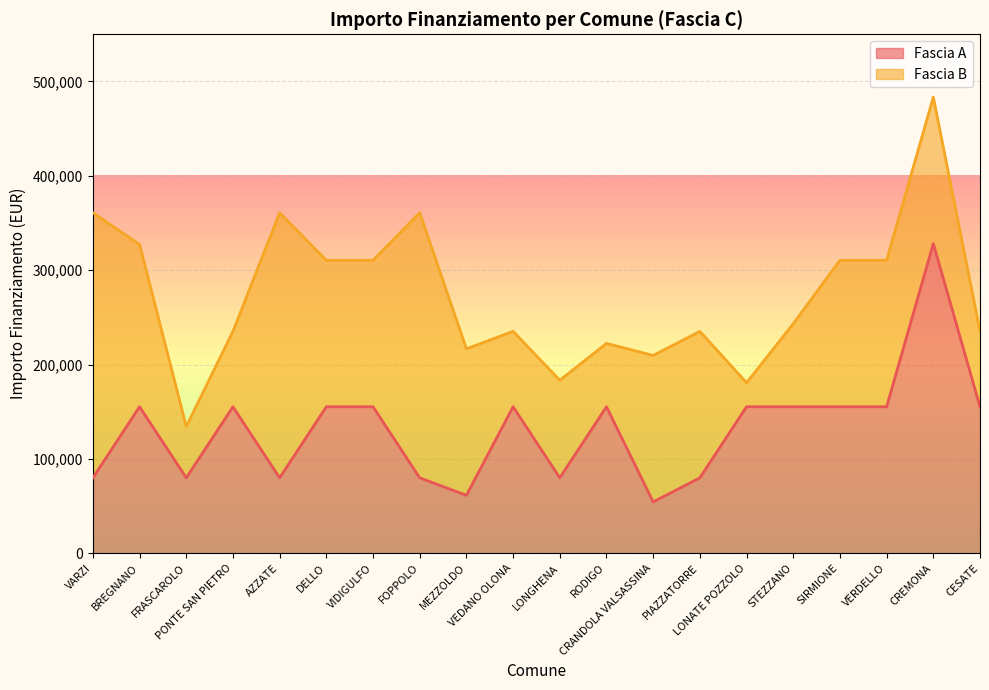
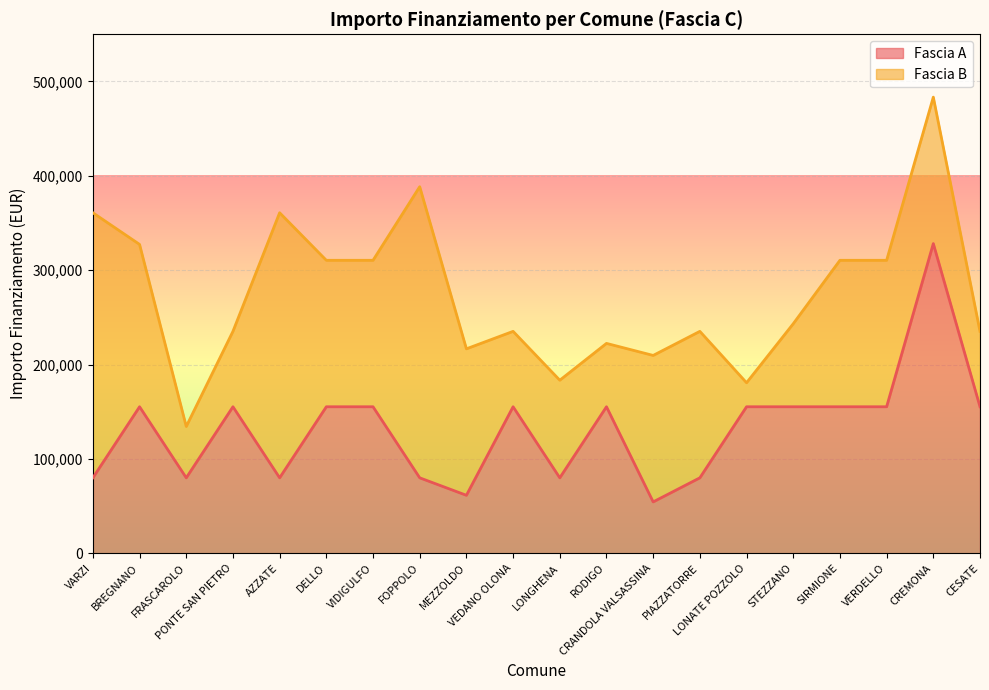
  {
    "Fascia A": {
      "VARZI": "80,000",
      "BREGNANO": "160,000",
      "FRASCAROLO": "80,000",
      "PONTE SAN PIETRO": "160,000",
      "AZZATE": "80,000",
      "DELLO": "160,000",
      "VIDIGULFO": "160,000",
      "FOPPOLO": "80,000",
      "MEZZOLDO": "60,000",
      "VEDANO OLONA": "160,000",
      "LONGHENA": "80,000",
      "RODIGO": "160,000",
      "CRANDOLA VALSASSINA": "50,000",
      "PIAZZATORRE": "80,000",
      "LONATE POZZOLO": "160,000",
      "STEZZANO": "160,000",
      "SIRMIONE": "160,000",
      "VERDELLO": "160,000",
      "CREMONA": "330,000",
      "CESATE": "160,000"
    },
    "Fascia B": {
      "VARZI": "280,000",
      "BREGNANO": "170,000",
      "FRASCAROLO": "50,000",
      "PONTE SAN PIETRO": "80,000",
      "AZZATE": "280,000",
      "DELLO": "160,000",
      "VIDIGULFO": "160,000",
-     "FOPPOLO": "280,000",
+     "FOPPOLO": "310,000",
      "MEZZOLDO": "160,000",
      "VEDANO OLONA": "80,000",
      "LONGHENA": "100,000",
      "RODIGO": "70,000",
      "CRANDOLA VALSASSINA": "160,000",
      "PIAZZATORRE": "160,000",
      "LONATE POZZOLO": "30,000",
      "STEZZANO": "90,000",
      "SIRMIONE": "160,000",
      "VERDELLO": "160,000",
      "CREMONA": "160,000",
      "CESATE": "80,000"
    }
  }
